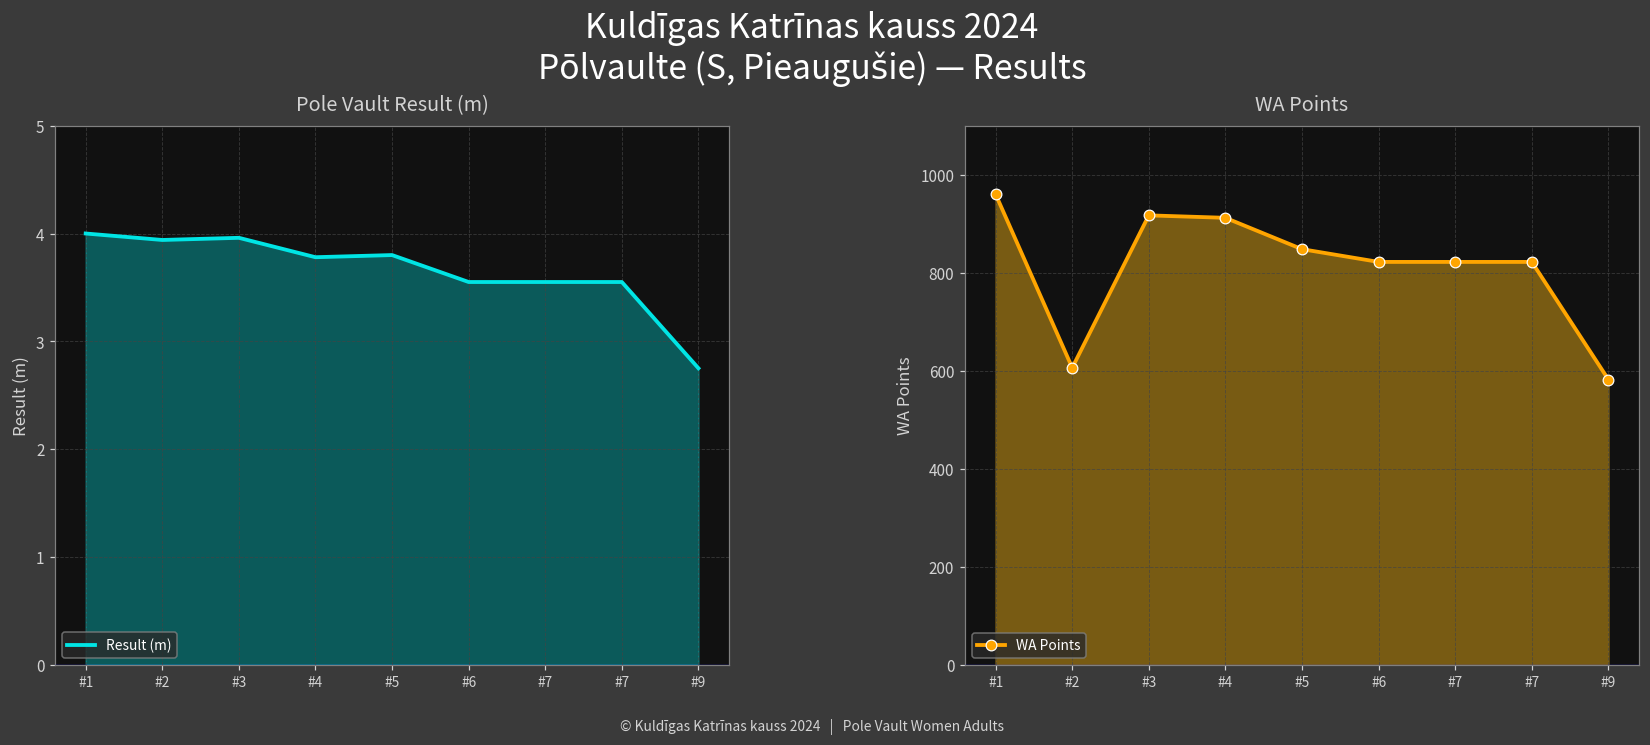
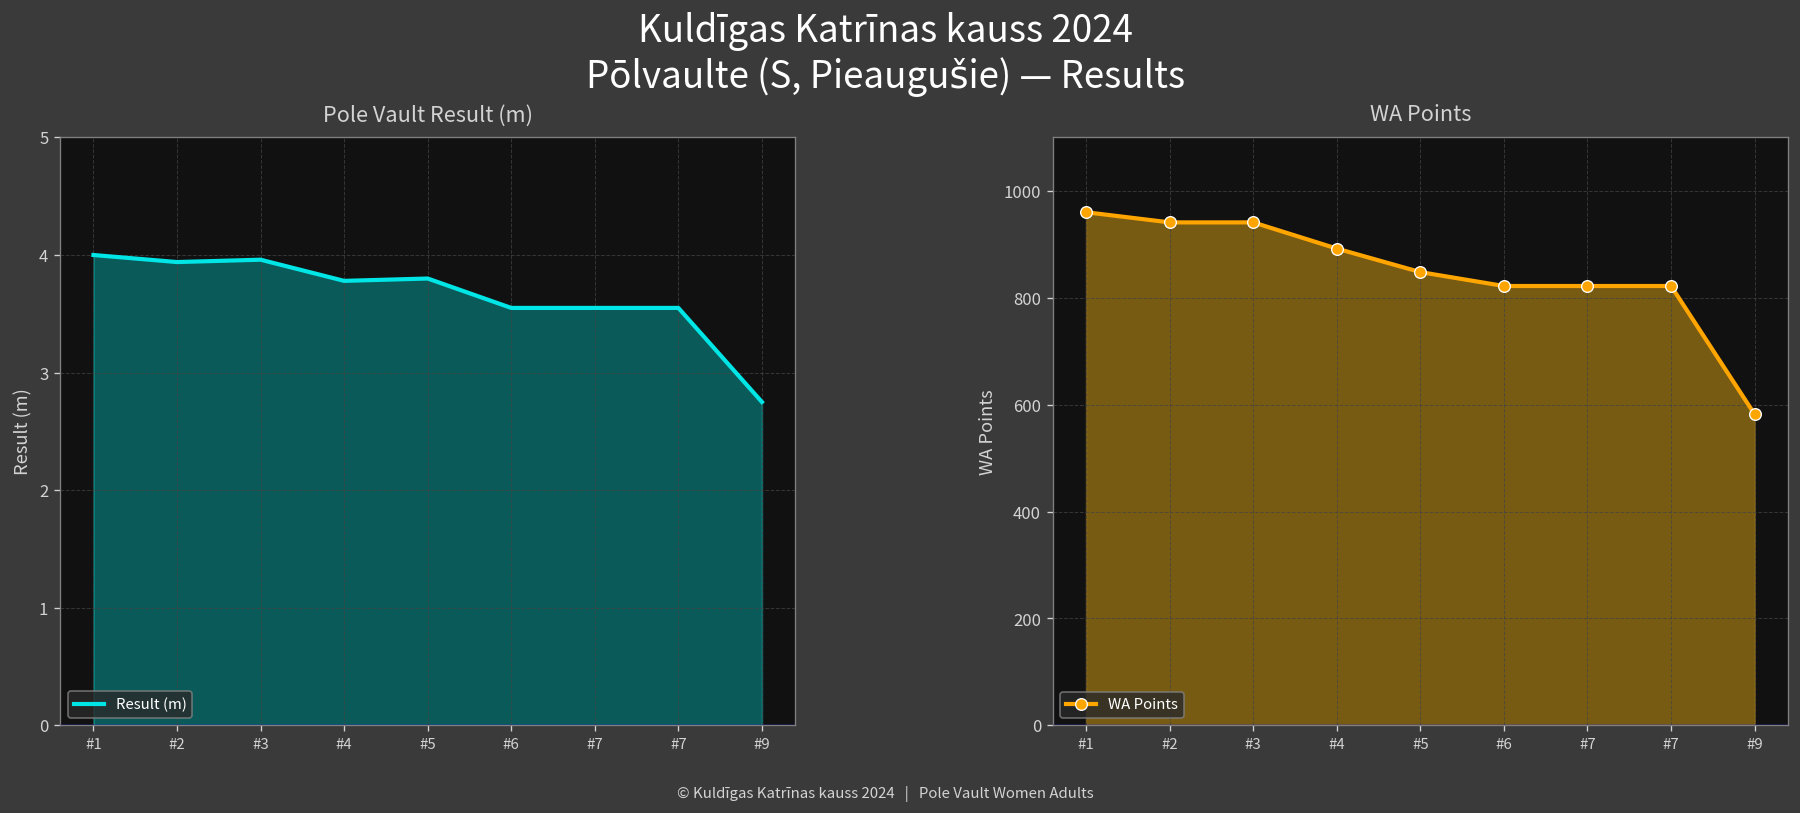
  {
    "Pole Vault Result (m)": {
      "#1": 4.0,
      "#2": 3.9,
      "#3": 4.0,
      "#4": 3.8,
      "#5": 3.8,
      "#6": 3.6,
      "#9": 2.8
    },
    "WA Points": {
      "#1": 960,
-     "#2": 610,
-     "#3": 920,
-     "#4": 910,
+     "#2": 940,
+     "#3": 940,
+     "#4": 890,
      "#5": 850,
      "#6": 820,
      "#9": 580
    }
  }
